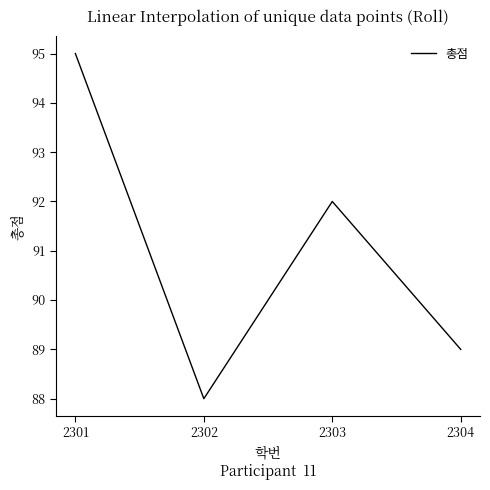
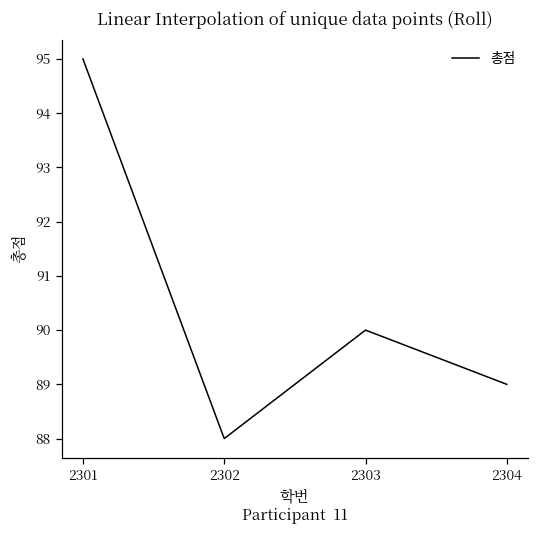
  {
    "2301": 95,
    "2302": 88,
-   "2303": 92,
+   "2303": 90,
    "2304": 89
  }
